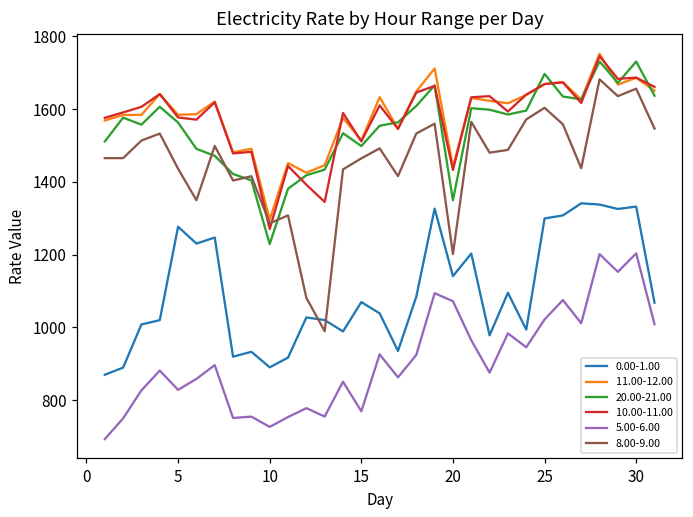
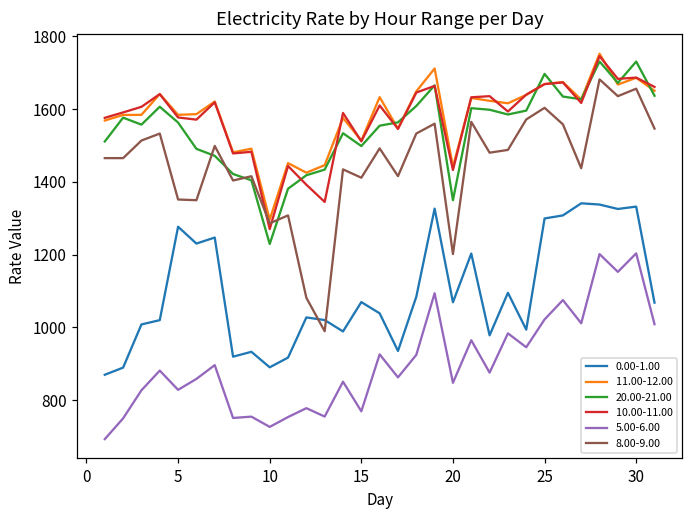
  {
    "0.00-1.00": {
      "5": 1280,
      "10": 890,
      "15": 1070,
-     "20": 1140,
+     "20": 1070,
      "25": 1300,
      "30": 1330
    },
    "11.00-12.00": {
      "10": 1300,
      "20": 1440
    },
    "20.00-21.00": {
      "5": 1560,
      "10": 1230,
      "15": 1500,
      "20": 1350,
      "25": 1700,
      "30": 1730
    },
    "10.00-11.00": {
      "10": 1270,
      "20": 1430
    },
    "5.00-6.00": {
      "5": 830,
      "10": 730,
      "15": 770,
-     "20": 1070,
+     "20": 850,
      "25": 1020,
      "30": 1200
    },
    "8.00-9.00": {
-     "5": 1440,
+     "5": 1350,
      "10": 1290,
-     "15": 1460,
+     "15": 1410,
      "20": 1200,
      "25": 1600,
      "30": 1660
    }
  }
